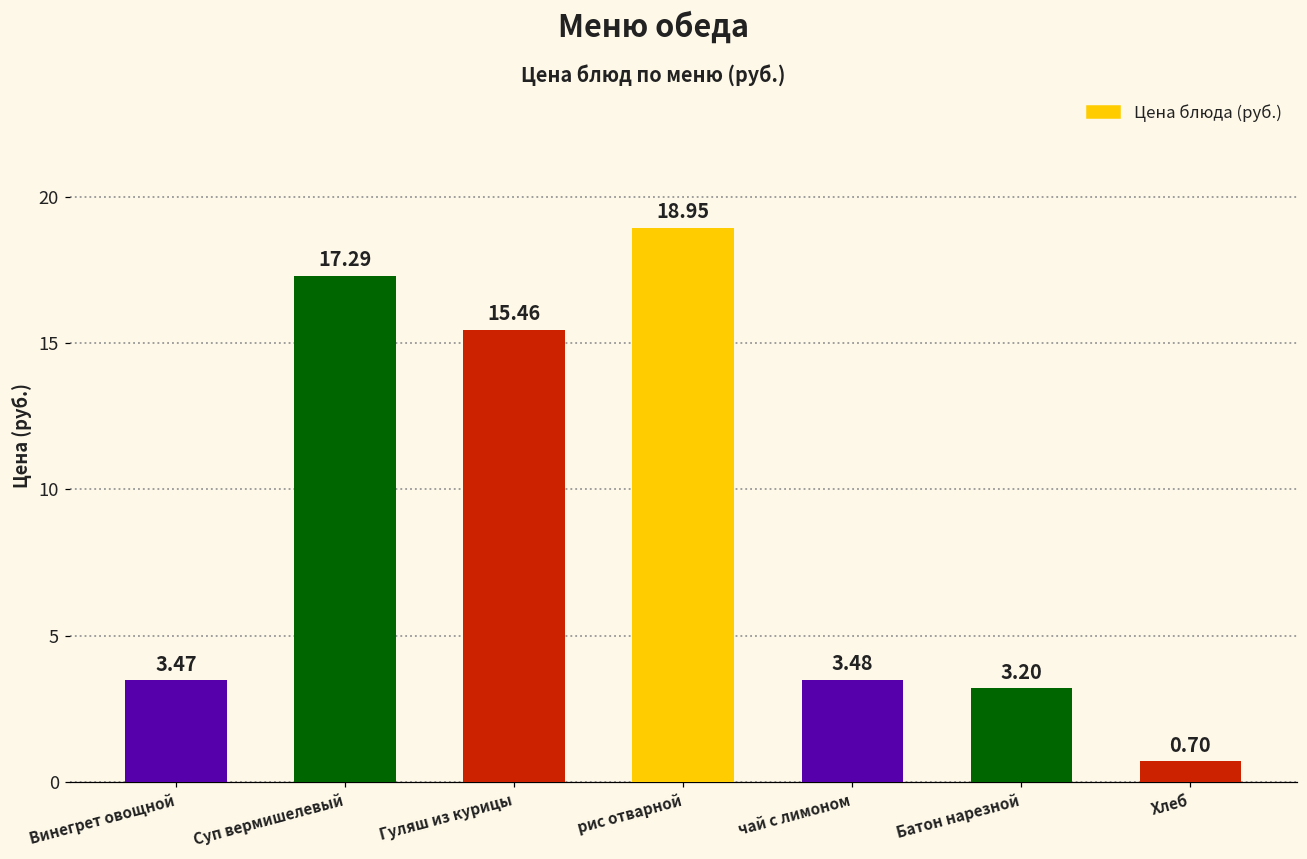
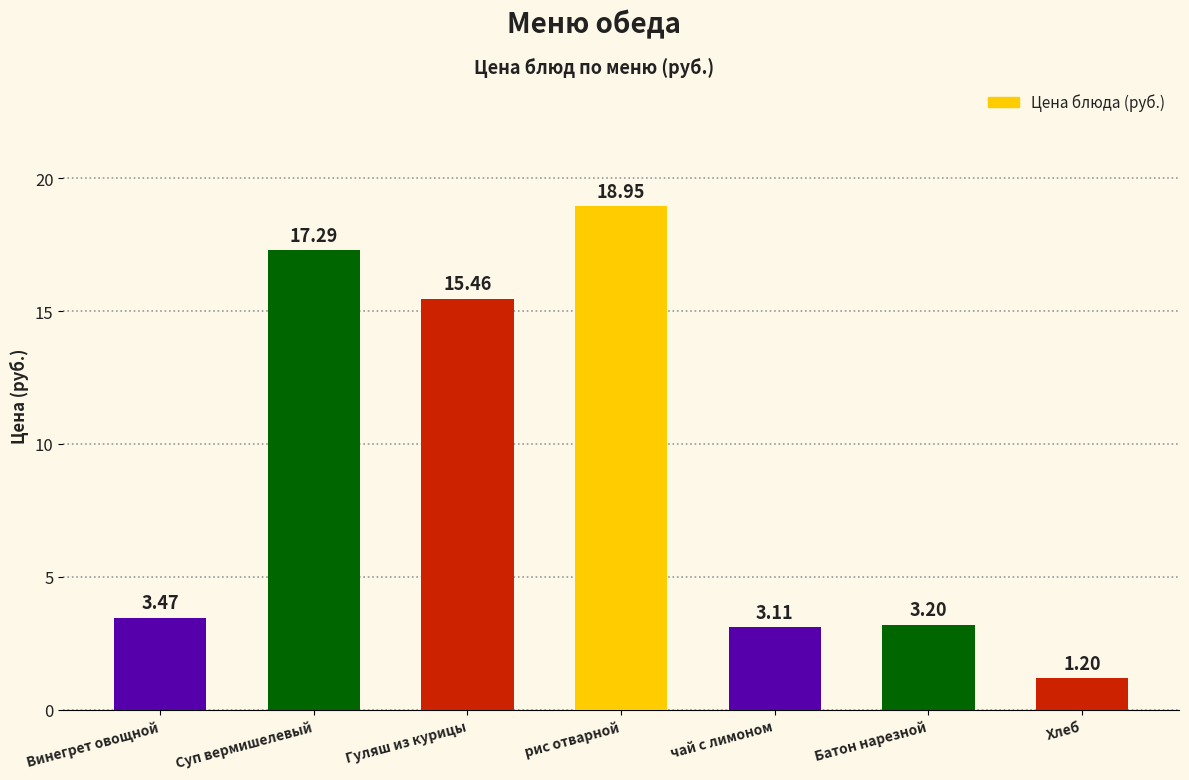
  {
    "Винегрет овощной": 3.47,
    "Суп вермишелевый": 17.29,
    "Гуляш из курицы": 15.46,
    "рис отварной": 18.95,
-   "чай с лимоном": 3.48,
+   "чай с лимоном": 3.11,
    "Батон нарезной": 3.20,
-   "Хлеб": 0.70
+   "Хлеб": 1.20
  }
